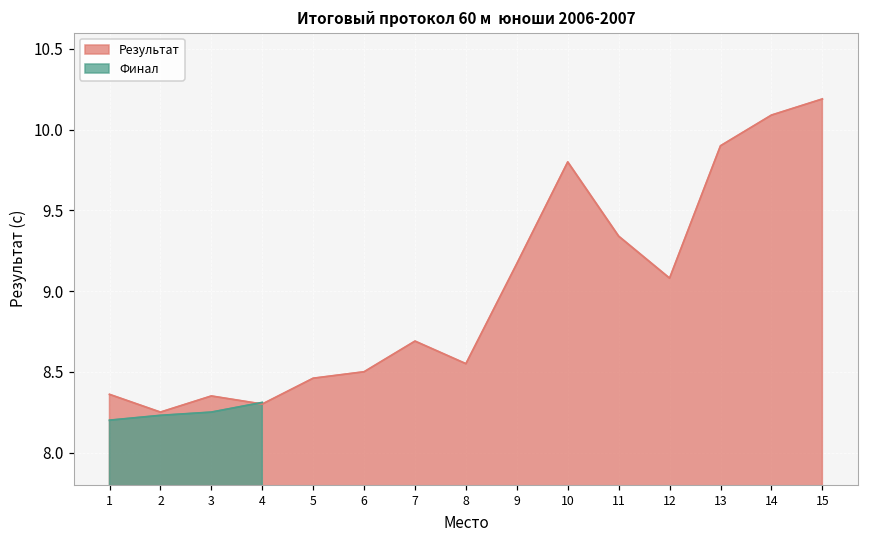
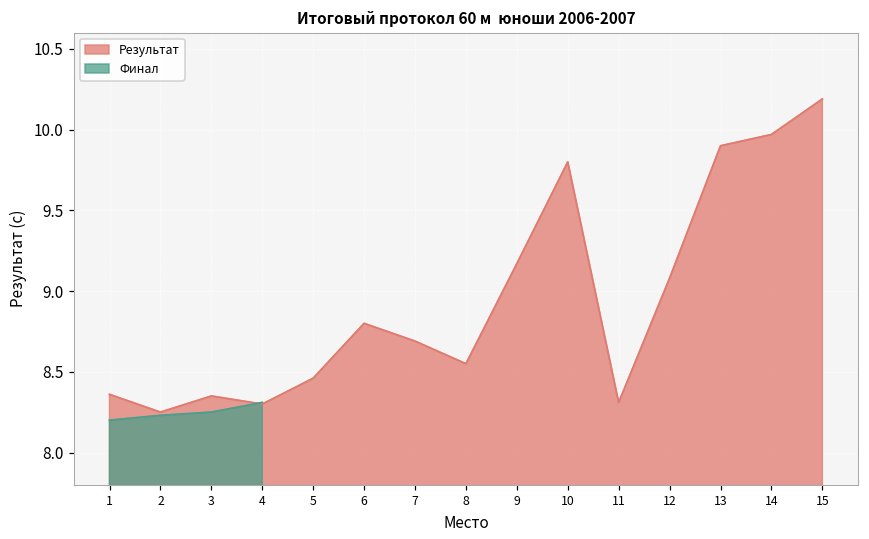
  {
    "Результат": {
      "1": 8.36,
      "2": 8.25,
      "3": 8.35,
      "5": 8.46,
-     "6": 8.5,
+     "6": 8.8,
      "7": 8.69,
      "8": 8.55,
      "9": 9.17,
      "10": 9.80,
-     "11": 9.34,
+     "11": 8.31,
      "12": 9.08,
      "13": 9.90,
-     "14": 10.09,
+     "14": 9.97,
      "15": 10.19
    },
    "Финал": {
      "1": 8.20,
      "2": 8.23,
      "3": 8.25
    }
  }
